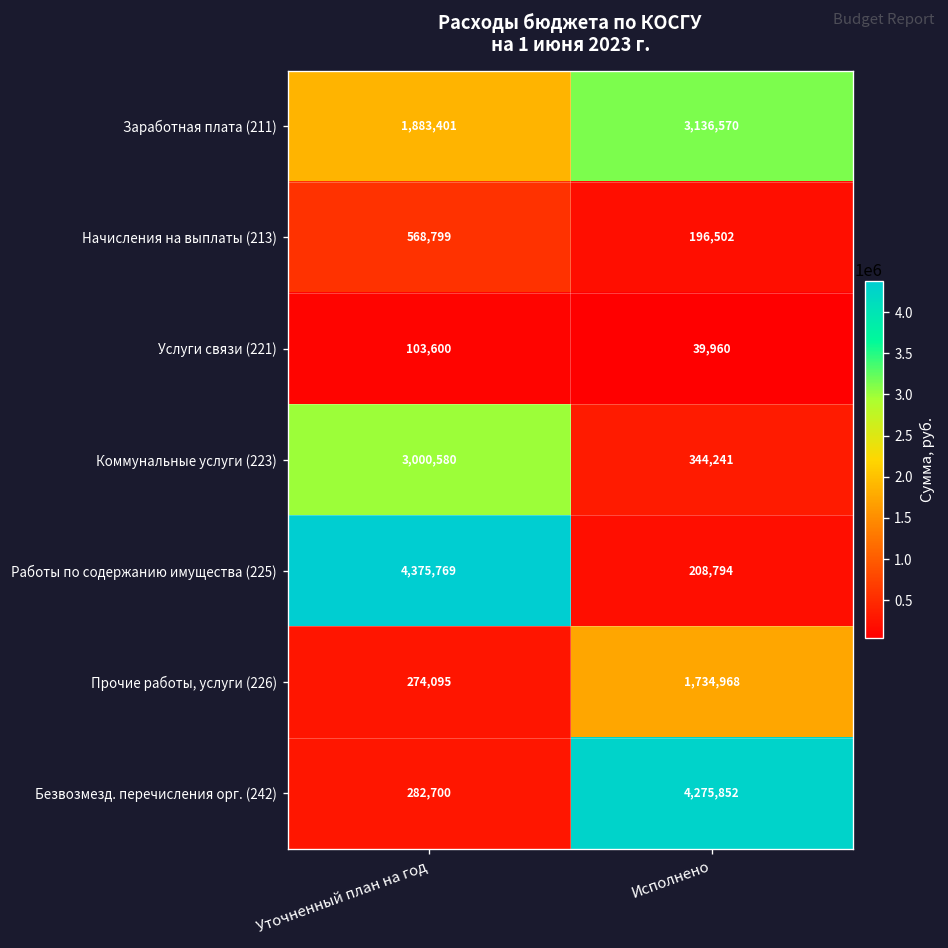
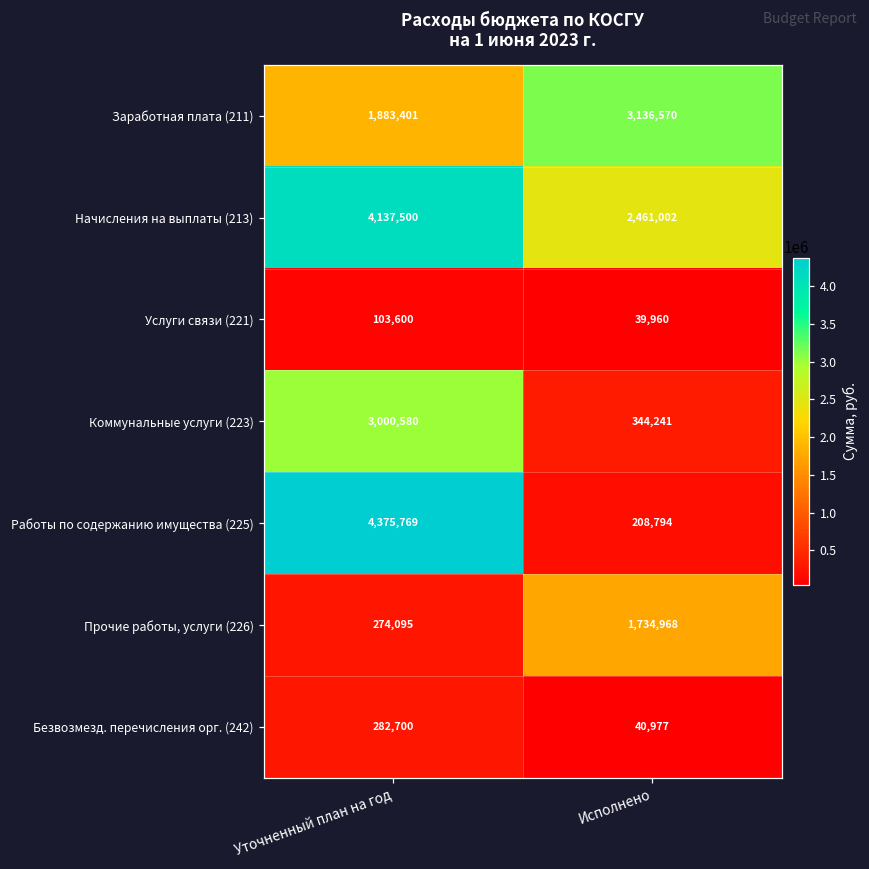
  {
    "Начисления на выплаты (213)": {
-     "Уточненный план на год": "568,799",
-     "Исполнено": "196,502"
+     "Уточненный план на год": "4,137,500",
+     "Исполнено": "2,461,002"
    },
    "Безвозмезд. перечисления орг. (242)": {
-     "Исполнено": "4,275,852"
+     "Исполнено": "40,977"
    }
  }
